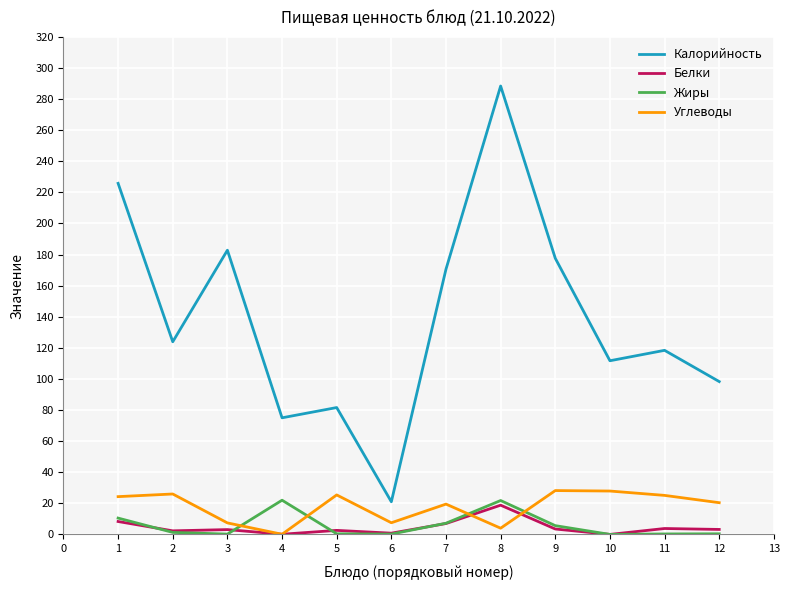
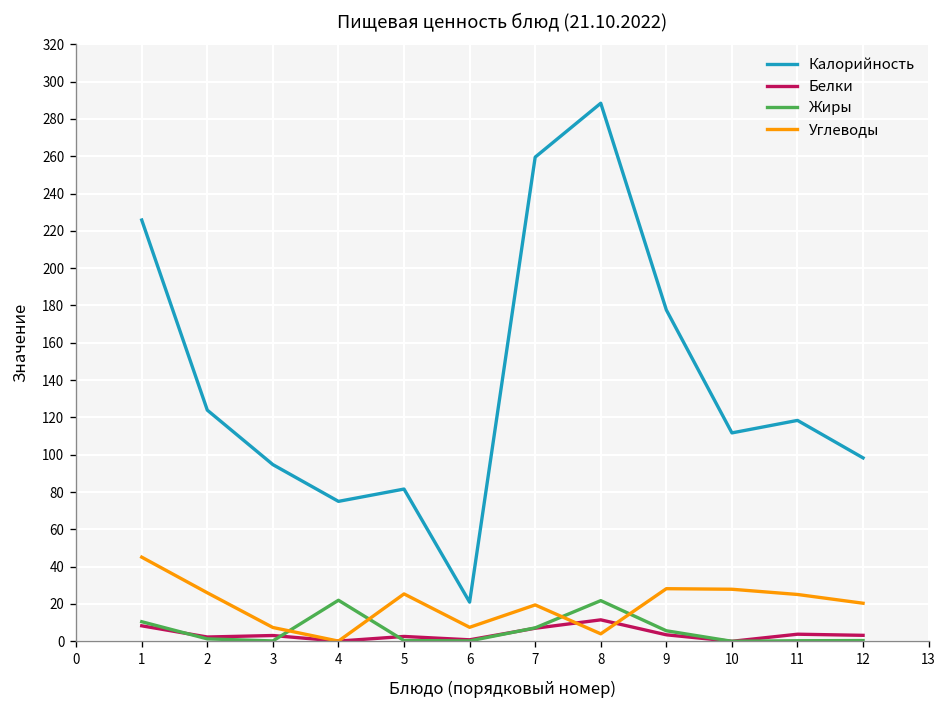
  {
    "Калорийность": {
      "1": 226,
      "2": 124,
-     "3": 183,
+     "3": 95,
      "4": 75,
      "5": 82,
      "6": 21,
-     "7": 171,
+     "7": 260,
      "8": 288,
      "9": 178,
      "10": 112,
      "11": 118,
      "12": 98
    },
    "Белки": {
      "1": 8,
      "3": 3,
      "5": 3,
-     "8": 19,
+     "8": 12,
      "9": 3,
      "11": 4,
      "12": 3
    },
    "Жиры": {
      "1": 11,
      "3": 0,
      "4": 22,
      "5": 0,
      "8": 22,
      "9": 6,
      "11": 0,
      "12": 0
    },
    "Углеводы": {
-     "1": 24,
+     "1": 45,
      "2": 26,
      "3": 7,
      "5": 25,
      "6": 8,
      "7": 20,
      "8": 4,
      "9": 28,
      "10": 28,
      "11": 25,
      "12": 20
    }
  }
